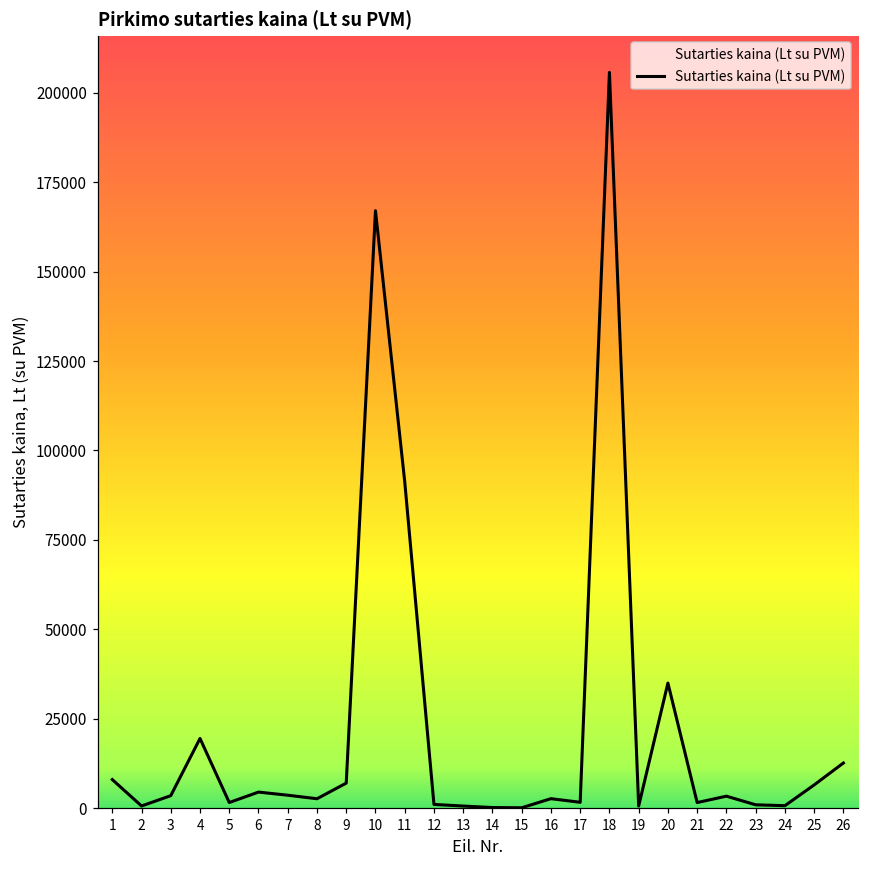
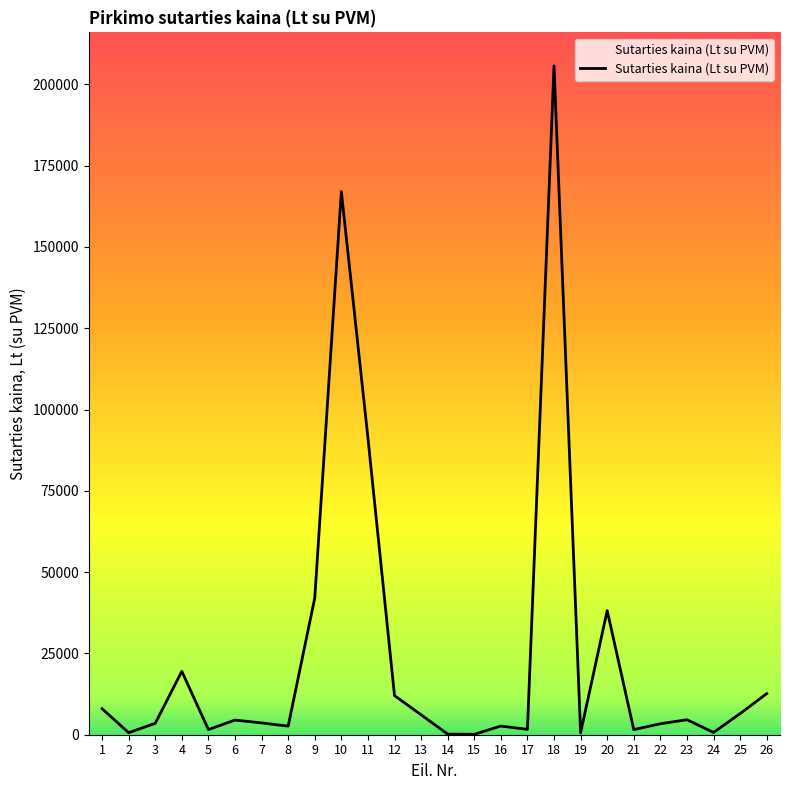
  {
    "1": 8000,
    "2": 1000,
    "3": 4000,
    "4": 20000,
    "5": 2000,
    "6": 5000,
    "7": 4000,
    "8": 3000,
-   "9": 7000,
+   "9": 42000,
    "10": 167000,
    "11": 91000,
-   "12": 1000,
-   "13": 1000,
+   "12": 12000,
+   "13": 6000,
    "14": 0,
    "15": 0,
    "16": 3000,
    "17": 2000,
    "18": 206000,
    "19": 1000,
-   "20": 35000,
+   "20": 38000,
    "21": 2000,
    "22": 3000,
-   "23": 1000,
+   "23": 5000,
    "24": 1000,
    "25": 7000,
    "26": 13000
  }
